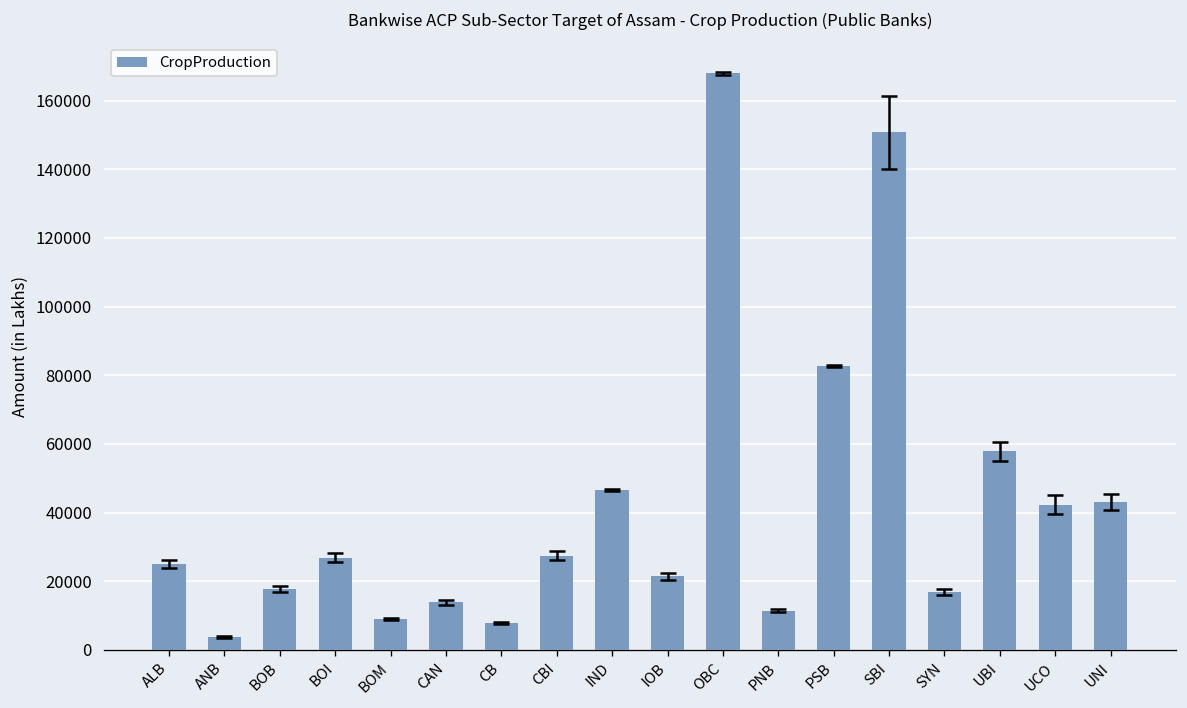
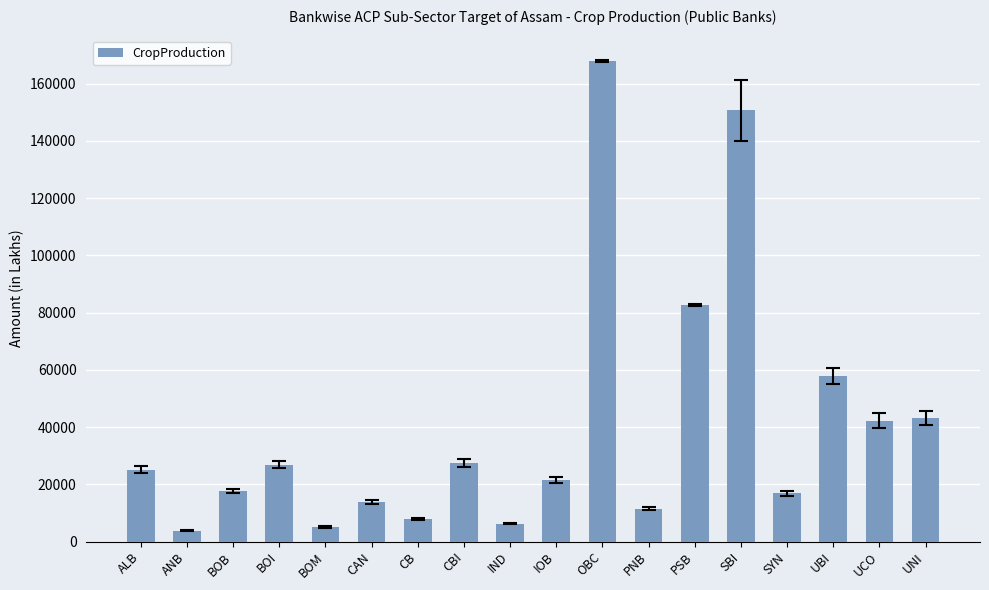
  {
    "CropProduction": {
      "ALB": 25000,
      "ANB": 4000,
      "BOB": 18000,
      "BOI": 27000,
-     "BOM": 9000,
+     "BOM": 5000,
      "CAN": 14000,
      "CB": 8000,
      "CBI": 27000,
-     "IND": 47000,
+     "IND": 6000,
      "IOB": 21000,
      "OBC": 168000,
      "PNB": 11000,
      "PSB": 83000,
      "SBI": 151000,
      "SYN": 17000,
      "UBI": 58000,
      "UCO": 42000,
      "UNI": 43000
    }
  }
